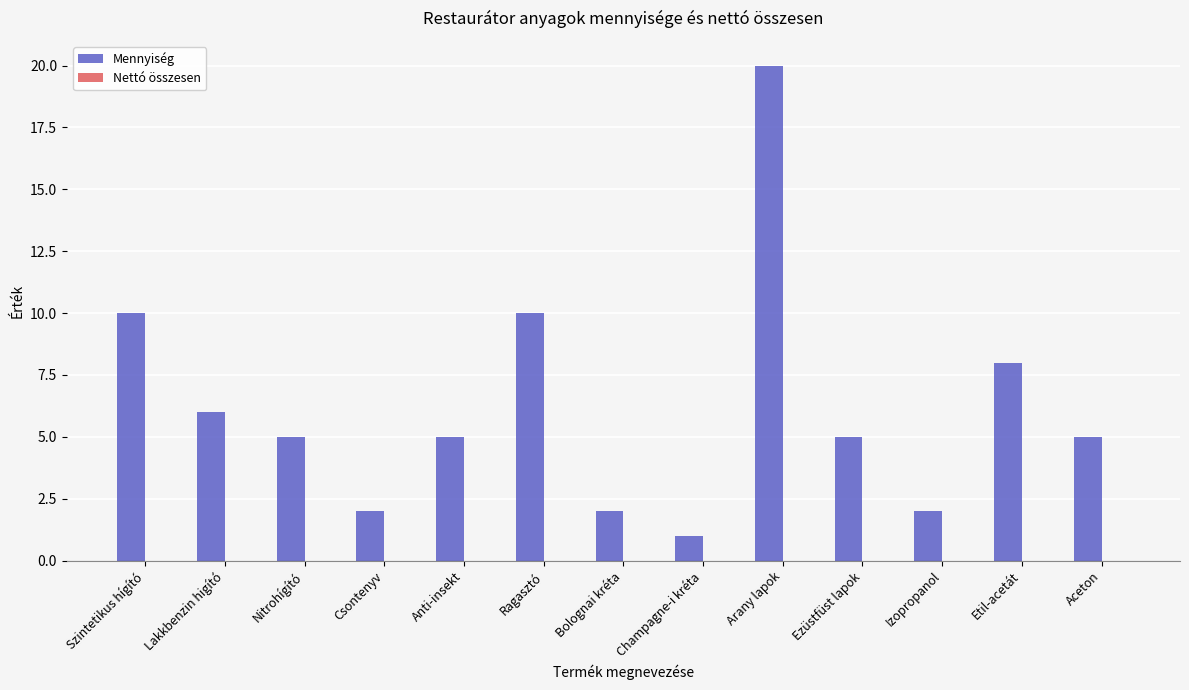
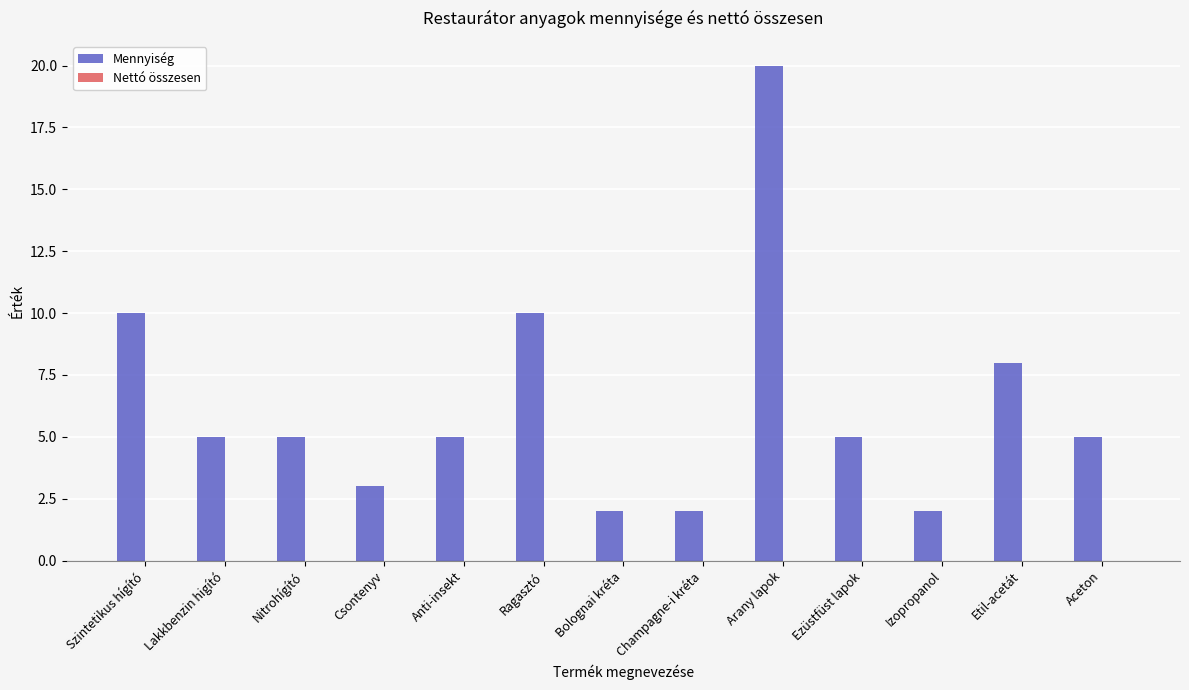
  {
    "Mennyiség": {
      "Szintetikus hígító": 10,
-     "Lakkbenzin higító": 6,
+     "Lakkbenzin higító": 5,
      "Nitrohígító": 5,
-     "Csontenyv": 2,
+     "Csontenyv": 3,
      "Anti-insekt": 5,
      "Ragasztó": 10,
      "Bolognai kréta": 2,
-     "Champagne-i kréta": 1,
+     "Champagne-i kréta": 2,
      "Arany lapok": 20,
      "Ezüstfüst lapok": 5,
      "Izopropanol": 2,
      "Etil-acetát": 8,
      "Aceton": 5
    },
    "Nettó összesen": {
      "Szintetikus hígító": 0,
      "Lakkbenzin higító": 0,
      "Nitrohígító": 0,
      "Csontenyv": 0,
      "Anti-insekt": 0,
      "Ragasztó": 0,
      "Bolognai kréta": 0,
      "Champagne-i kréta": 0,
      "Arany lapok": 0,
      "Ezüstfüst lapok": 0,
      "Izopropanol": 0,
      "Etil-acetát": 0,
      "Aceton": 0
    }
  }
